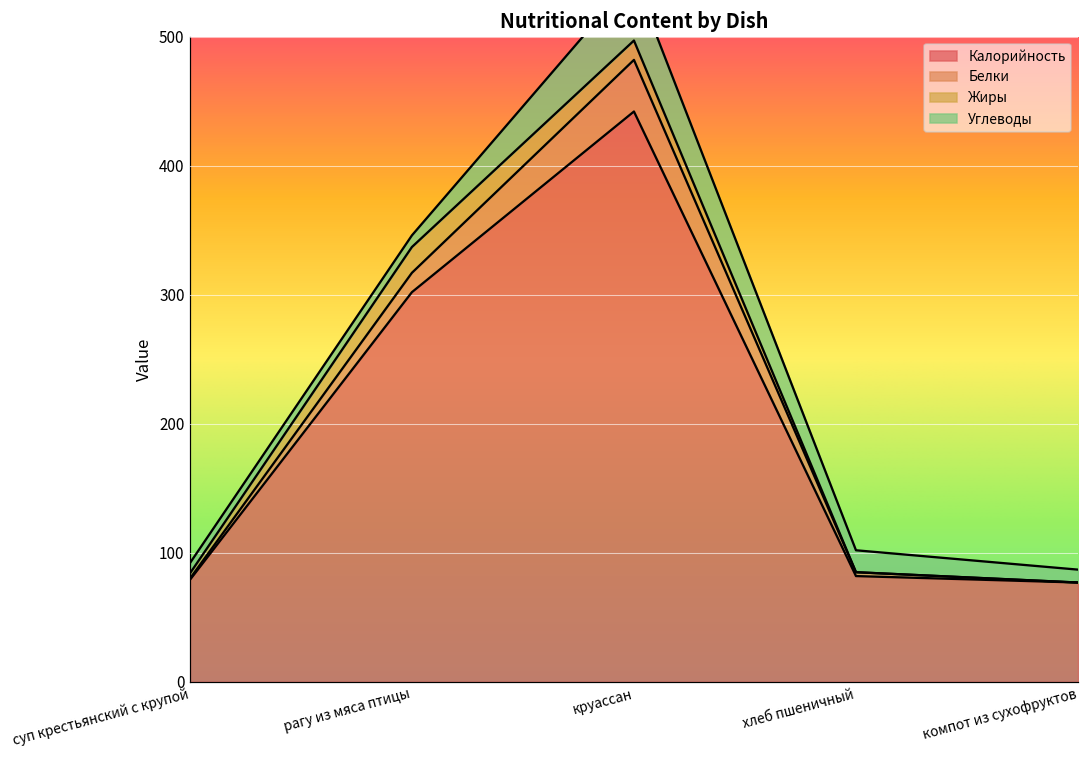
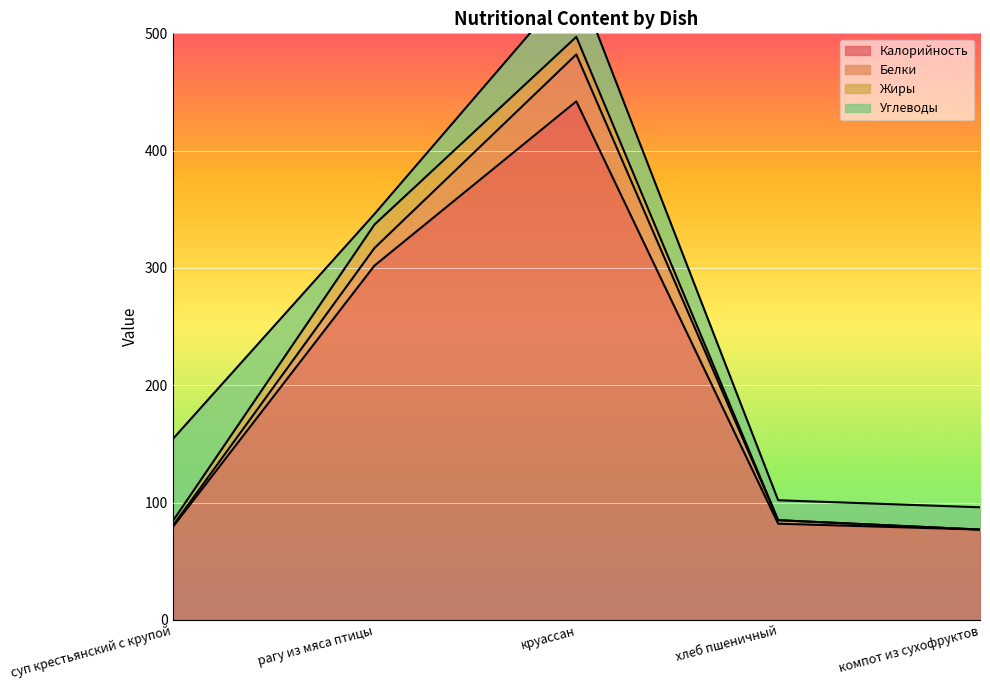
  {
    "Углеводы": {
-     "суп крестьянский с крупой": 8,
+     "суп крестьянский с крупой": 70,
      "рагу из мяса птицы": 9,
      "хлеб пшеничный": 17,
-     "компот из сухофруктов": 10
+     "компот из сухофруктов": 19
    }
  }
